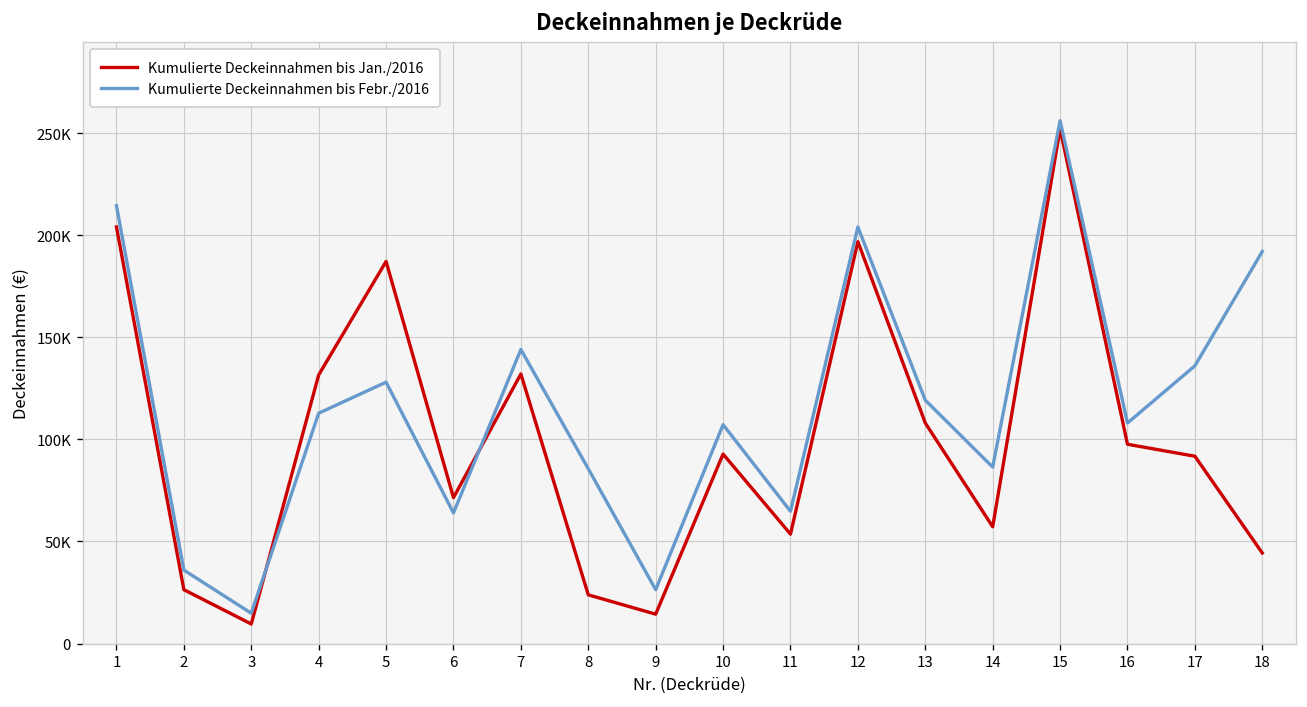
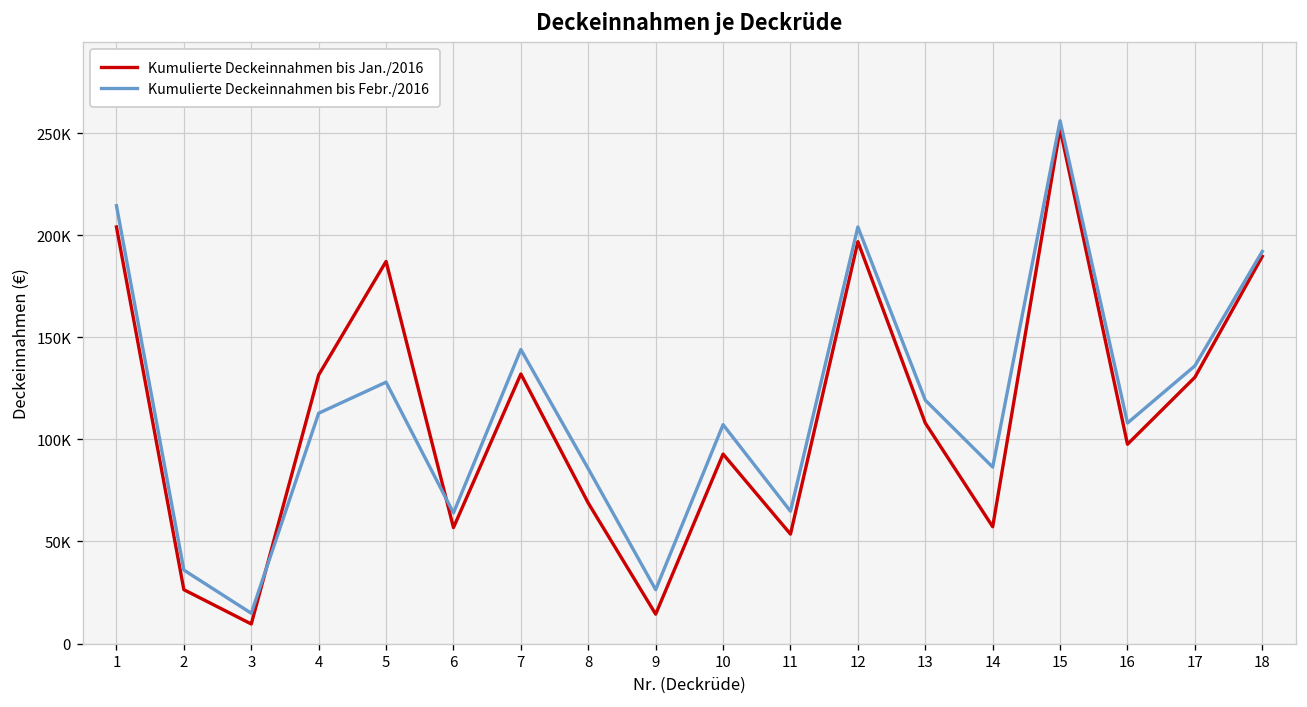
  {
    "Kumulierte Deckeinnahmen bis Jan./2016": {
      "1": 204000,
      "2": 26000,
      "3": 10000,
      "4": 132000,
      "5": 187000,
-     "6": 71000,
+     "6": 57000,
      "7": 132000,
-     "8": 24000,
+     "8": 69000,
      "9": 14000,
      "10": 93000,
      "11": 54000,
      "12": 197000,
      "13": 108000,
      "14": 57000,
      "15": 252000,
      "16": 98000,
-     "17": 92000,
-     "18": 44000
+     "17": 130000,
+     "18": 190000
    },
    "Kumulierte Deckeinnahmen bis Febr./2016": {
      "1": 214000,
      "2": 36000,
      "3": 15000,
      "4": 113000,
      "5": 128000,
      "6": 64000,
      "7": 144000,
      "8": 86000,
      "9": 26000,
      "10": 107000,
      "11": 65000,
      "12": 204000,
      "13": 119000,
      "14": 86000,
      "15": 256000,
      "16": 108000,
      "17": 136000,
      "18": 192000
    }
  }
